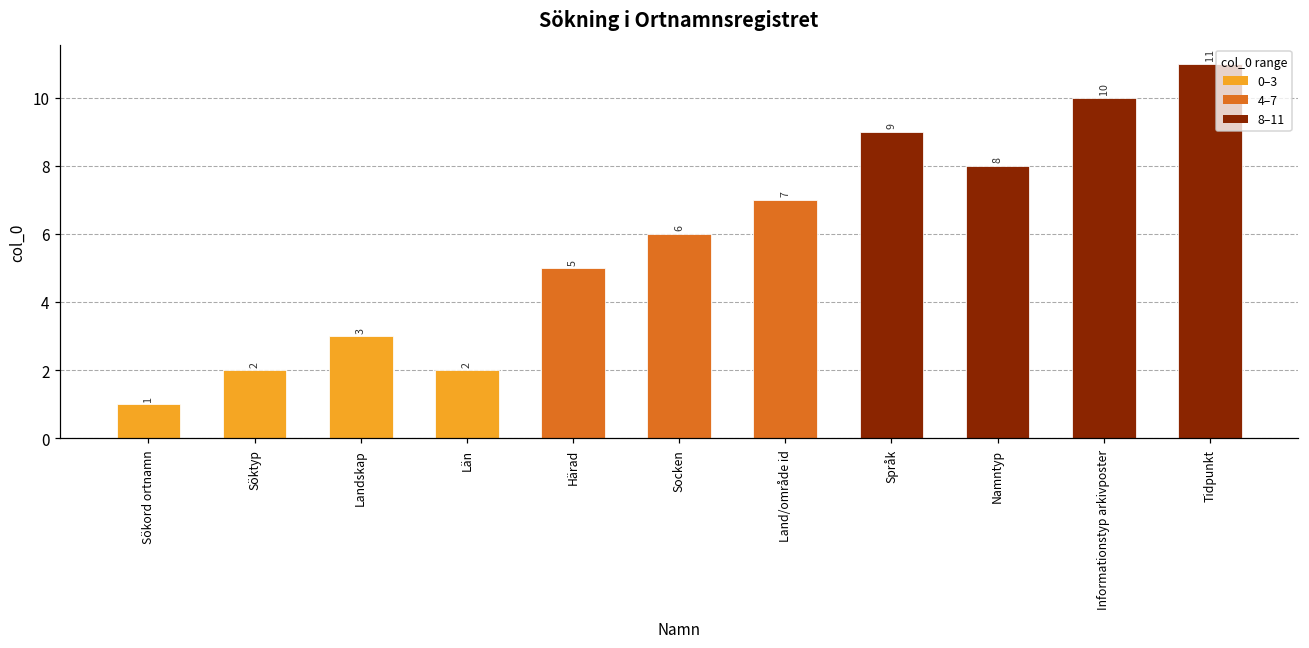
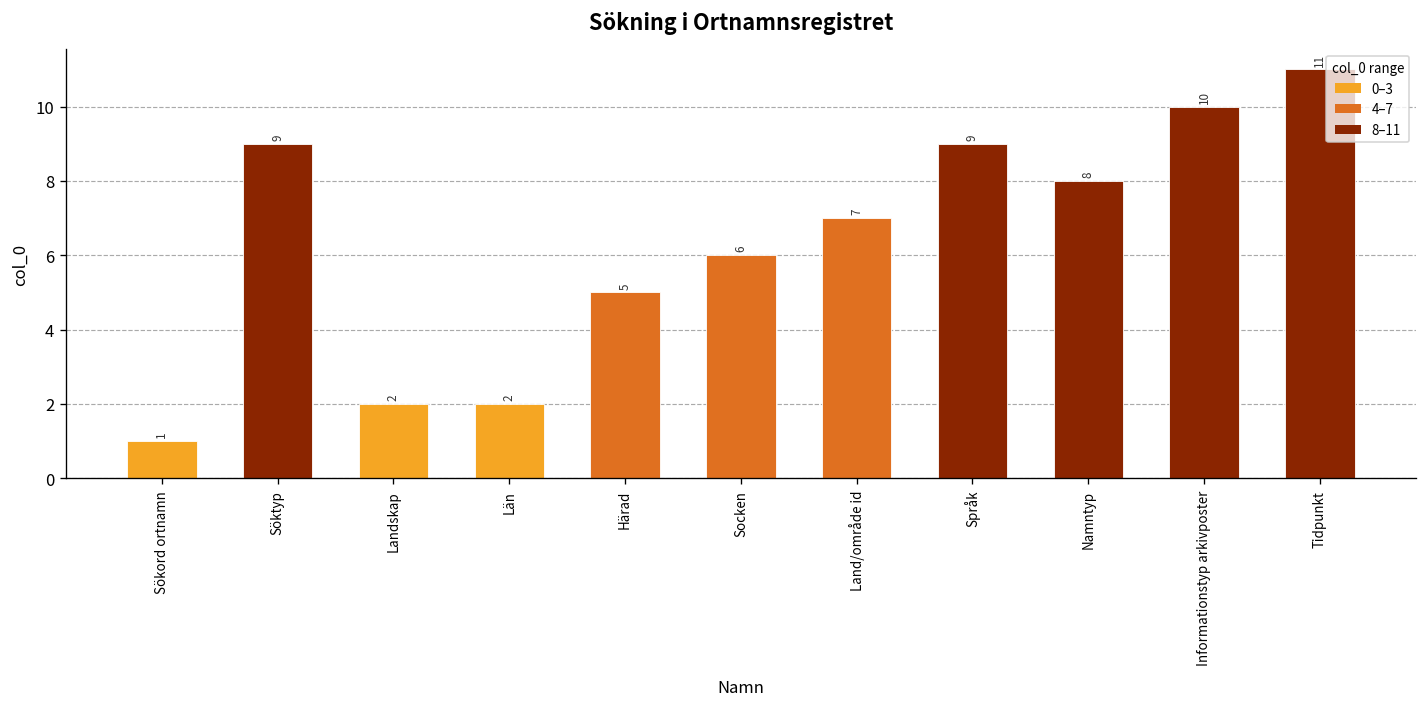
  {
    "Sökord ortnamn": 1,
-   "Söktyp": 2,
-   "Landskap": 3,
+   "Söktyp": 9,
+   "Landskap": 2,
    "Län": 2,
    "Härad": 5,
    "Socken": 6,
    "Land/område id": 7,
    "Språk": 9,
    "Namntyp": 8,
    "Informationstyp arkivposter": 10,
    "Tidpunkt": 11
  }
